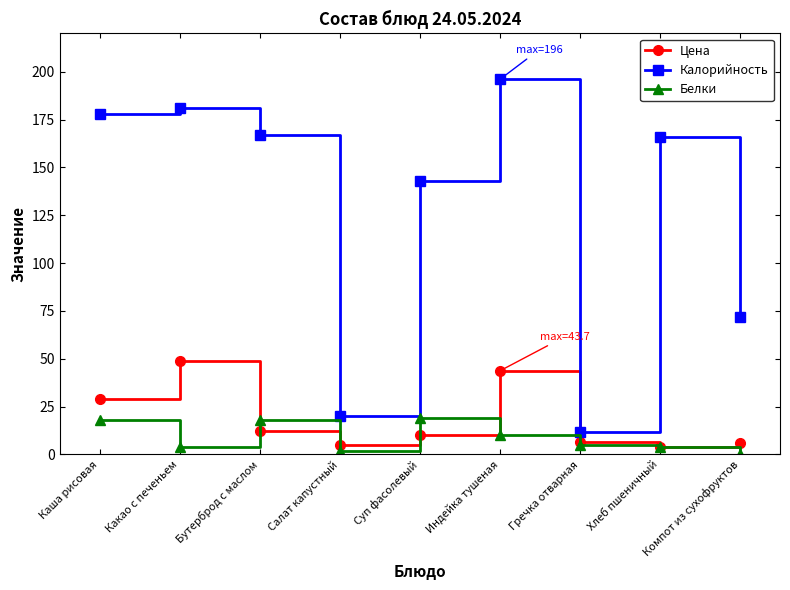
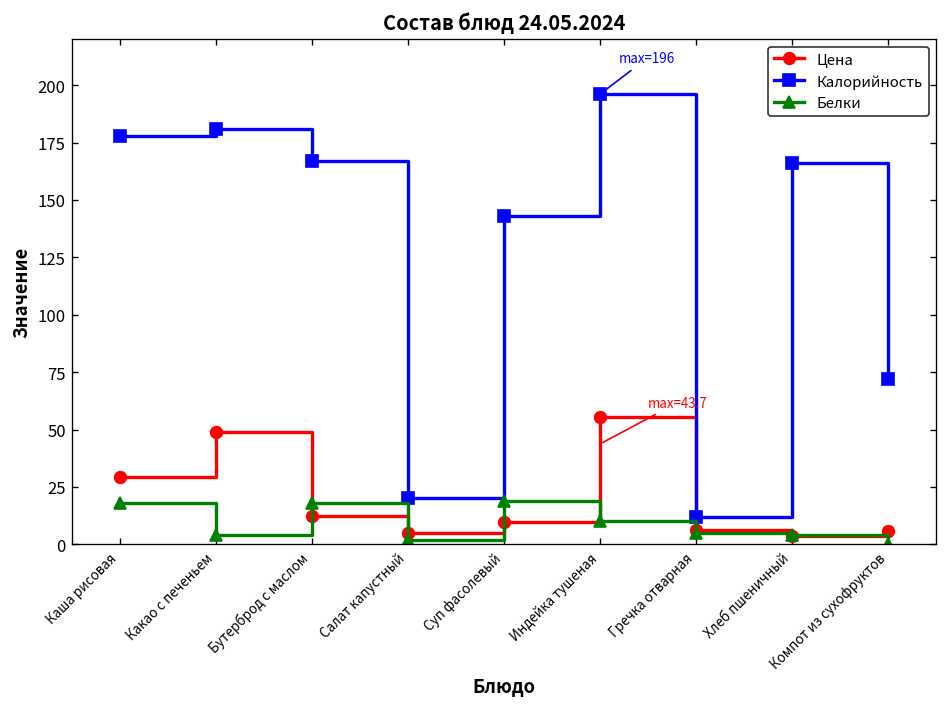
  {
    "Цена": {
      "Каша рисовая": 29,
      "Какао с печеньем": 49,
      "Бутерброд с маслом": 13,
      "Салат капустный": 5,
      "Суп фасолевый": 10,
-     "Индейка тушеная": 44,
+     "Индейка тушеная": 56,
      "Гречка отварная": 6,
      "Компот из сухофруктов": 6
    },
    "Калорийность": {
      "Индейка тушеная": 196
    },
    "Белки": {
      "Каша рисовая": 18,
      "Какао с печеньем": 4,
      "Бутерброд с маслом": 18,
      "Салат капустный": 2,
      "Суп фасолевый": 19,
      "Индейка тушеная": 10,
      "Гречка отварная": 5,
      "Компот из сухофруктов": 0
    }
  }
